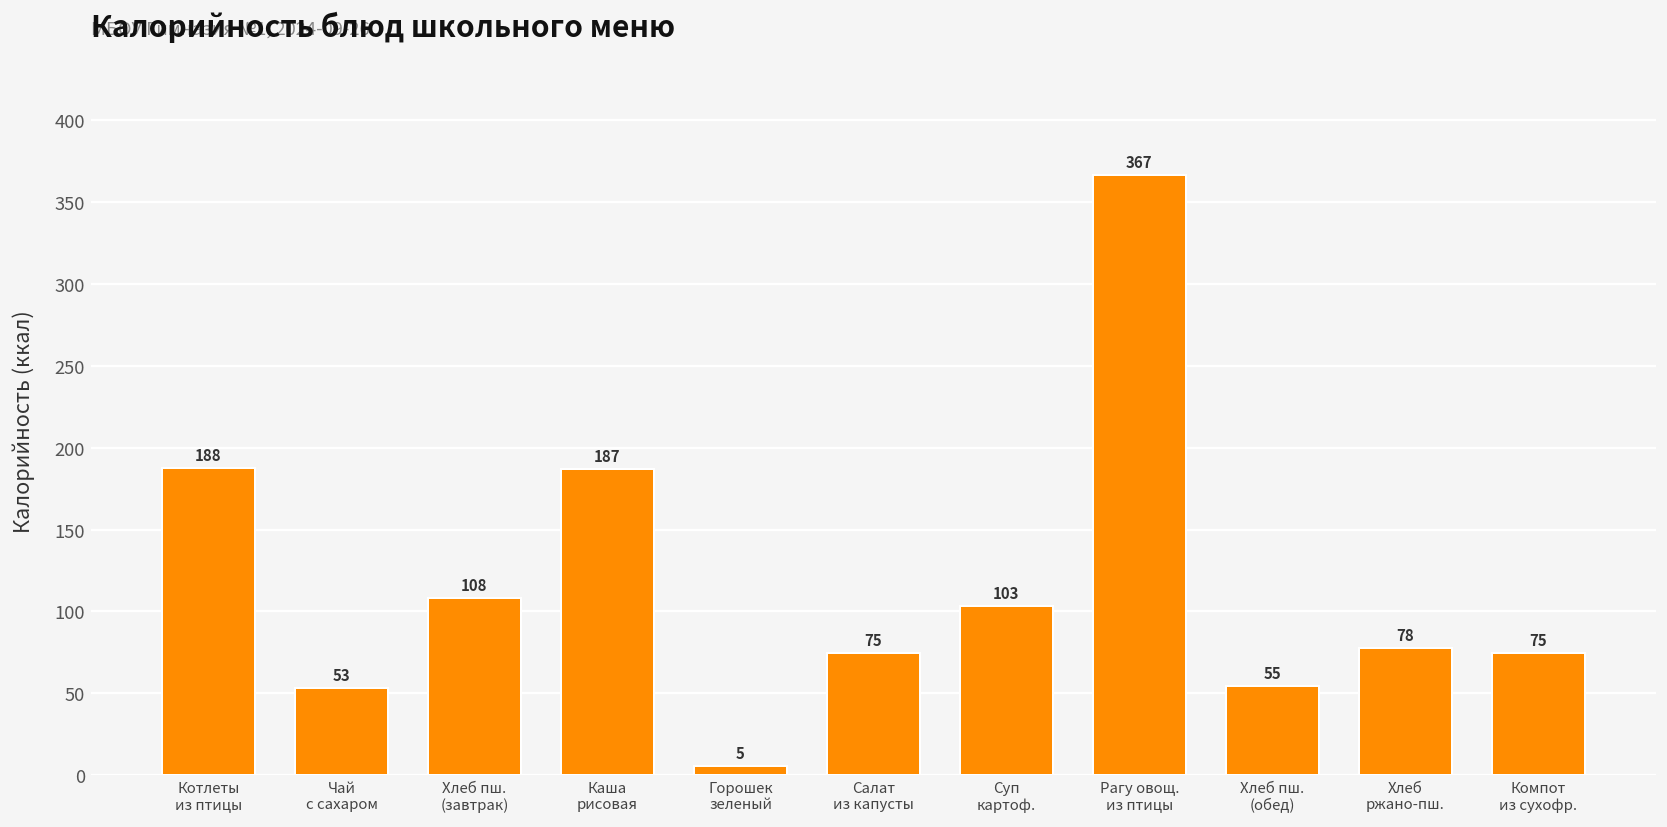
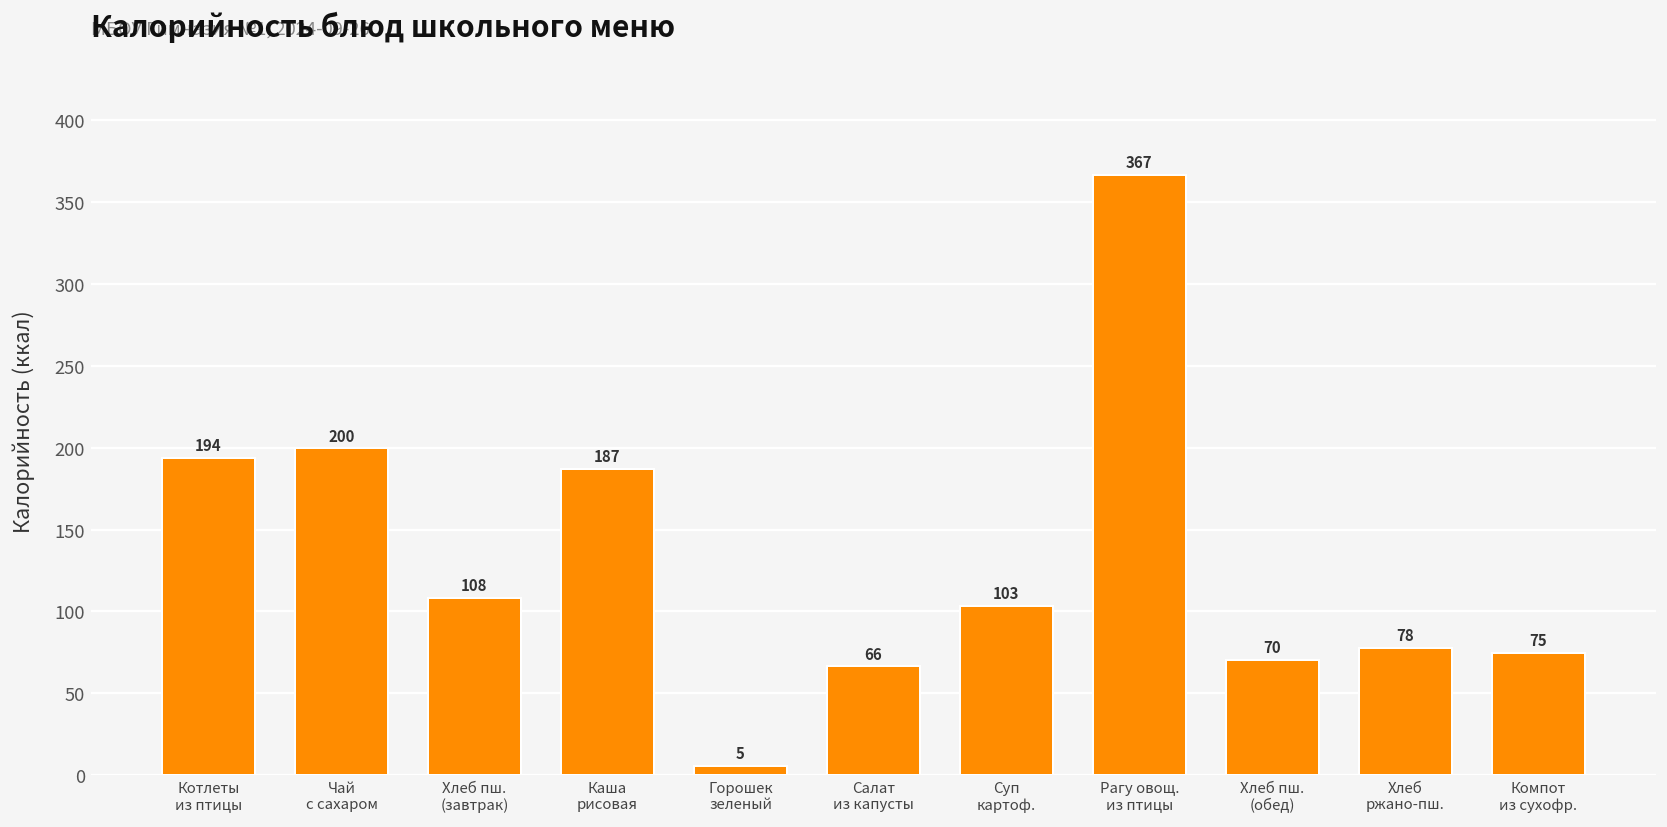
  {
-   "Котлеты из птицы": 188,
-   "Чай с сахаром": 53,
+   "Котлеты из птицы": 194,
+   "Чай с сахаром": 200,
    "Хлеб пш. (завтрак)": 108,
    "Каша рисовая": 187,
    "Горошек зеленый": 5,
-   "Салат из капусты": 75,
+   "Салат из капусты": 66,
    "Суп картоф.": 103,
    "Рагу овощ. из птицы": 367,
-   "Хлеб пш. (обед)": 55,
+   "Хлеб пш. (обед)": 70,
    "Хлеб ржано-пш.": 78,
    "Компот из сухофр.": 75
  }
